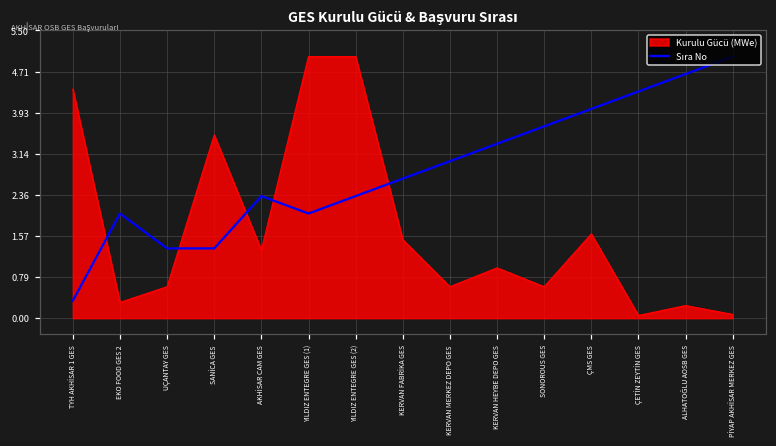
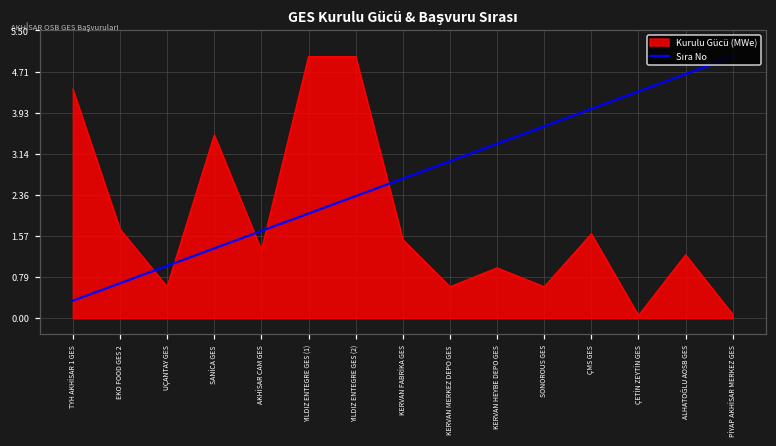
  {
    "Kurulu Gücü (MWe)": {
      "TYH AKHİSAR 1 GES": 4.4,
-     "EKO FOOD GES 2": 0.3,
+     "EKO FOOD GES 2": 1.7,
      "UÇANTAY GES": 0.6,
      "SANİCA GES": 3.5,
      "AKHİSAR CAM GES": 1.3,
      "YILDIZ ENTEGRE GES (1)": 5.0,
      "YILDIZ ENTEGRE GES (2)": 5.0,
      "KERVAN FABRİKA GES": 1.5,
      "KERVAN MERKEZ DEPO GES": 0.6,
      "KERVAN HEYBE DEPO GES": 1.0,
      "SONOROUS GES": 0.6,
      "ÇMS GES": 1.6,
      "ÇETİN ZEYTİN GES": 0.1,
-     "ALHATOĞLU AOSB GES": 0.2,
+     "ALHATOĞLU AOSB GES": 1.2,
      "PİYAP AKHİSAR MERKEZ GES": 0.1
    },
    "Sıra No": {
      "TYH AKHİSAR 1 GES": 0.3,
-     "EKO FOOD GES 2": 2.0,
-     "UÇANTAY GES": 1.3,
+     "EKO FOOD GES 2": 0.7,
+     "UÇANTAY GES": 1.0,
      "SANİCA GES": 1.3,
-     "AKHİSAR CAM GES": 2.3,
+     "AKHİSAR CAM GES": 1.7,
      "YILDIZ ENTEGRE GES (1)": 2.0,
      "YILDIZ ENTEGRE GES (2)": 2.3,
      "KERVAN FABRİKA GES": 2.7,
      "KERVAN MERKEZ DEPO GES": 3.0,
      "KERVAN HEYBE DEPO GES": 3.3,
      "SONOROUS GES": 3.7,
      "ÇMS GES": 4.0,
      "ÇETİN ZEYTİN GES": 4.3,
      "ALHATOĞLU AOSB GES": 4.7
    }
  }
